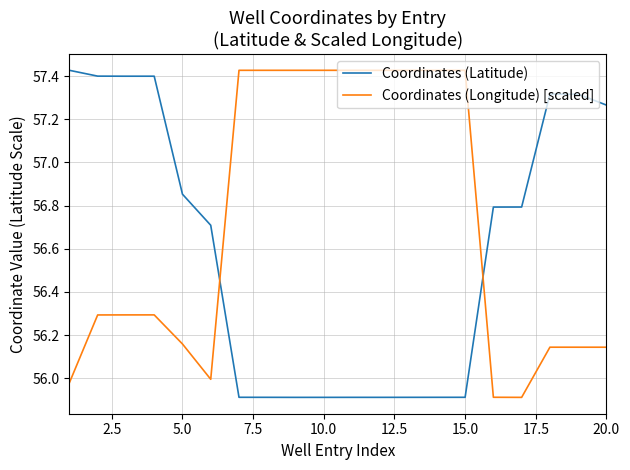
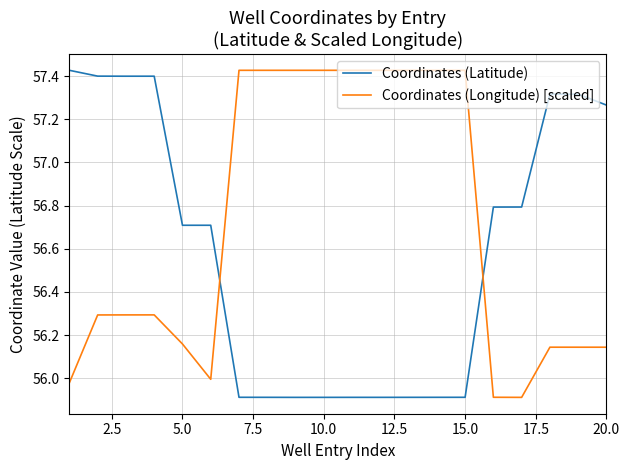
  {
    "Coordinates (Latitude)": {
-     "5.0": 56.85,
+     "5.0": 56.71,
      "10.0": 55.91,
      "15.0": 55.91,
      "20.0": 57.27
    },
    "Coordinates (Longitude) [scaled]": {
      "5.0": 56.16,
      "10.0": 57.43,
      "20.0": 56.14
    }
  }
